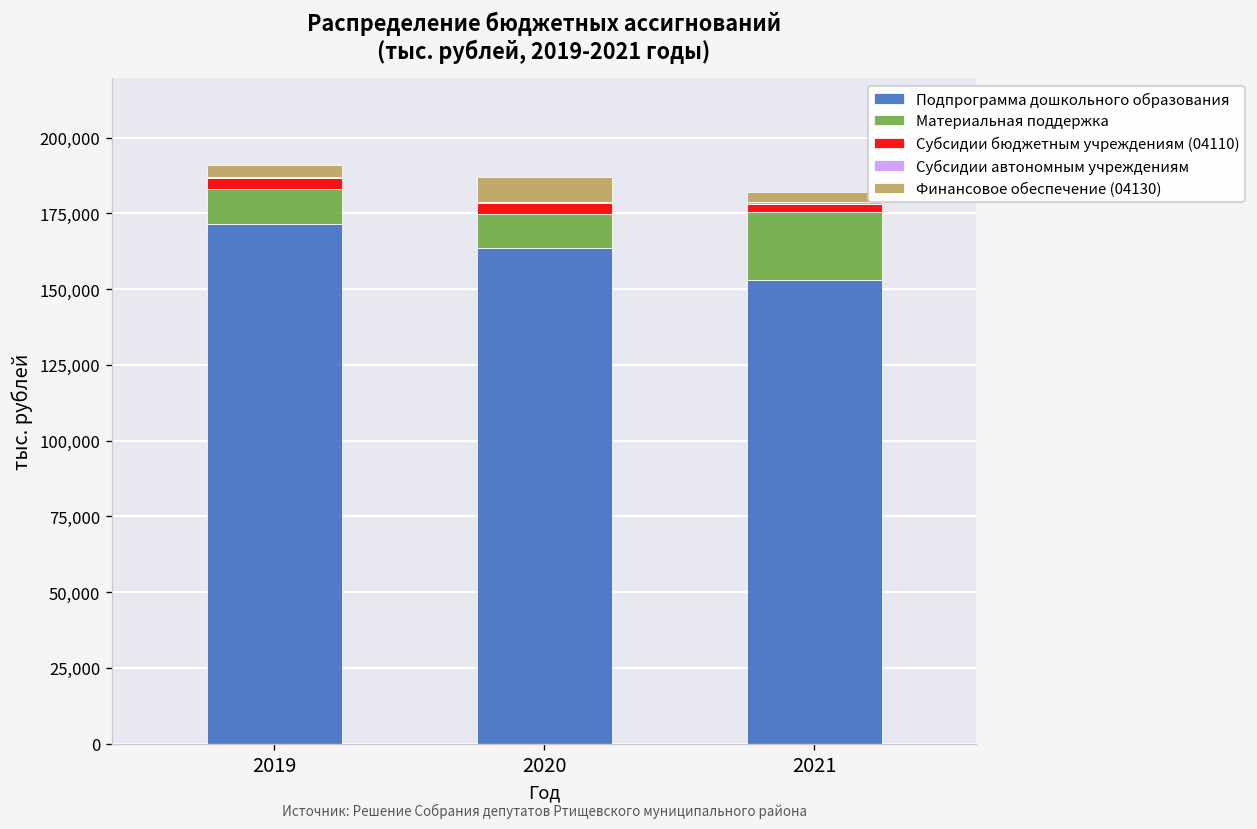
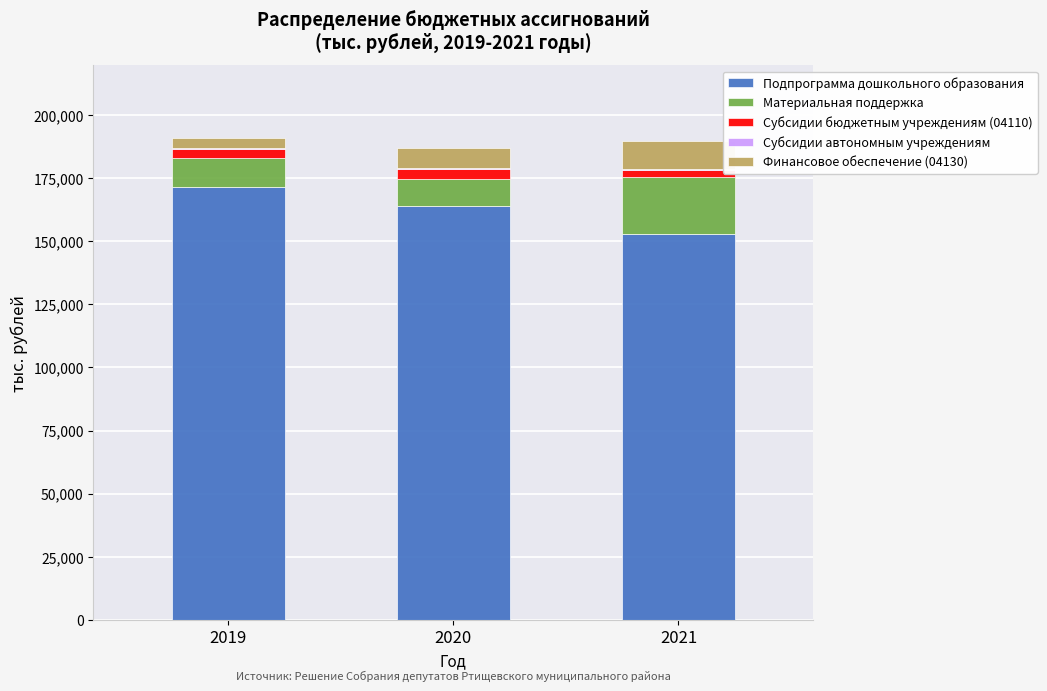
  {
    "Подпрограмма дошкольного образования": {
      "2019": "171,000",
      "2020": "164,000",
      "2021": "153,000"
    },
    "Материальная поддержка": {
      "2019": "12,000",
      "2020": "11,000",
      "2021": "22,000"
    },
    "Субсидии бюджетным учреждениям (04110)": {
      "2019": "4,000",
      "2020": "4,000",
      "2021": "3,000"
    },
    "Финансовое обеспечение (04130)": {
      "2019": "4,000",
      "2020": "8,000",
-     "2021": "3,000"
+     "2021": "11,000"
    }
  }
